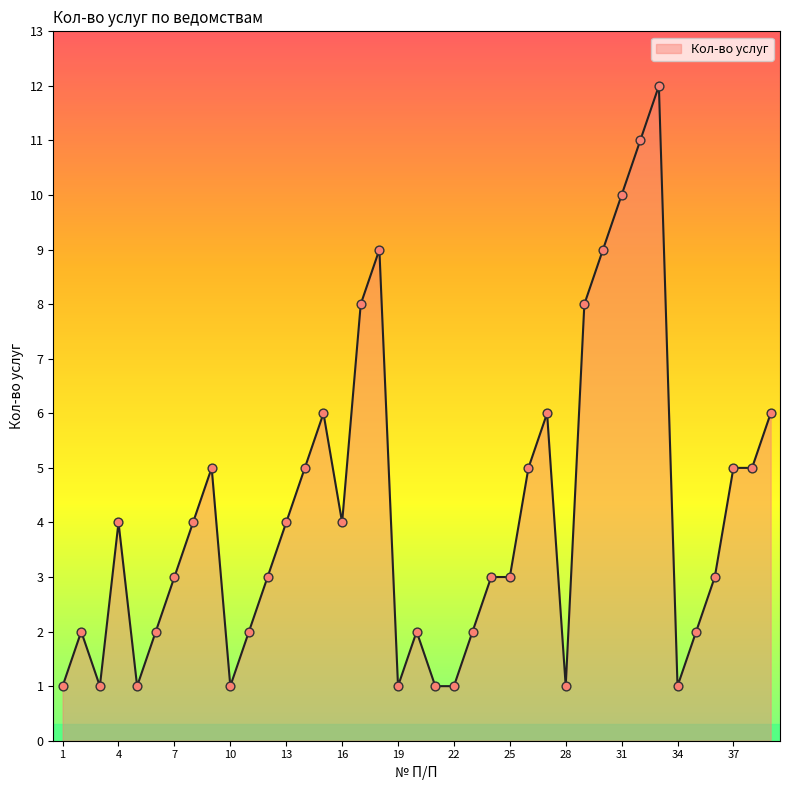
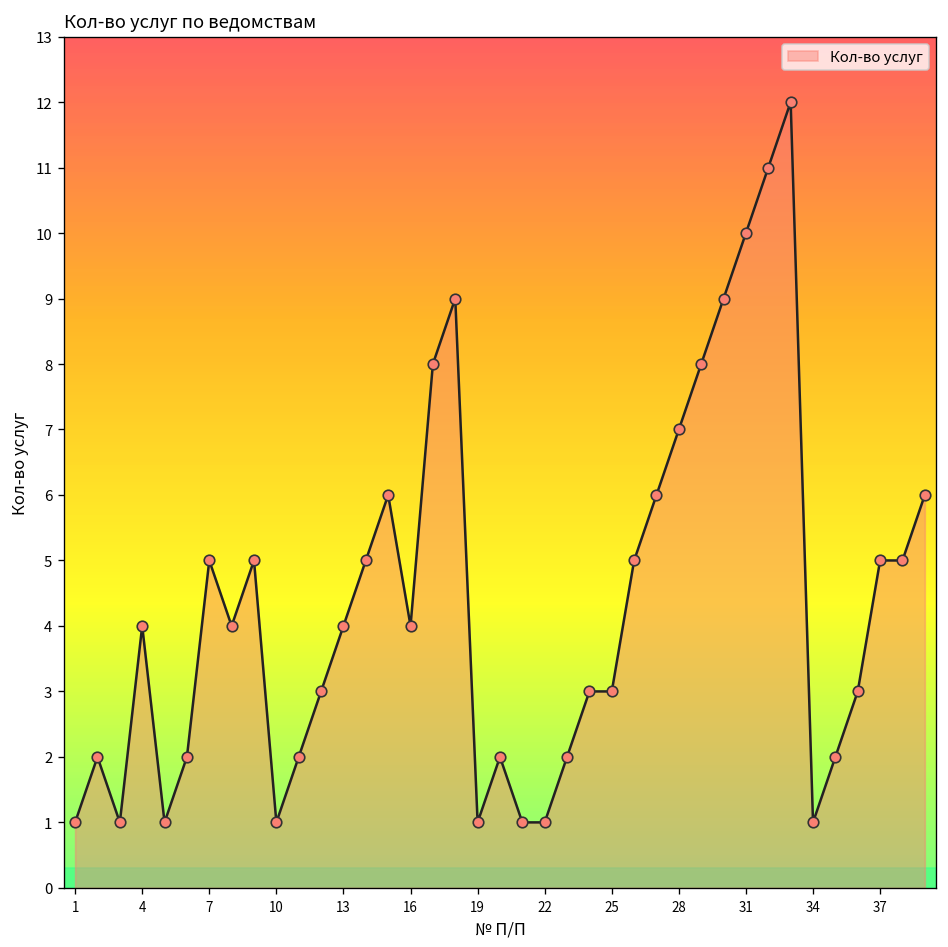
  {
    "1": 1,
    "4": 4,
-   "7": 3,
+   "7": 5,
    "10": 1,
    "13": 4,
    "16": 4,
    "19": 1,
    "22": 1,
    "25": 3,
-   "28": 1,
+   "28": 7,
    "31": 10,
    "34": 1,
    "37": 5
  }
